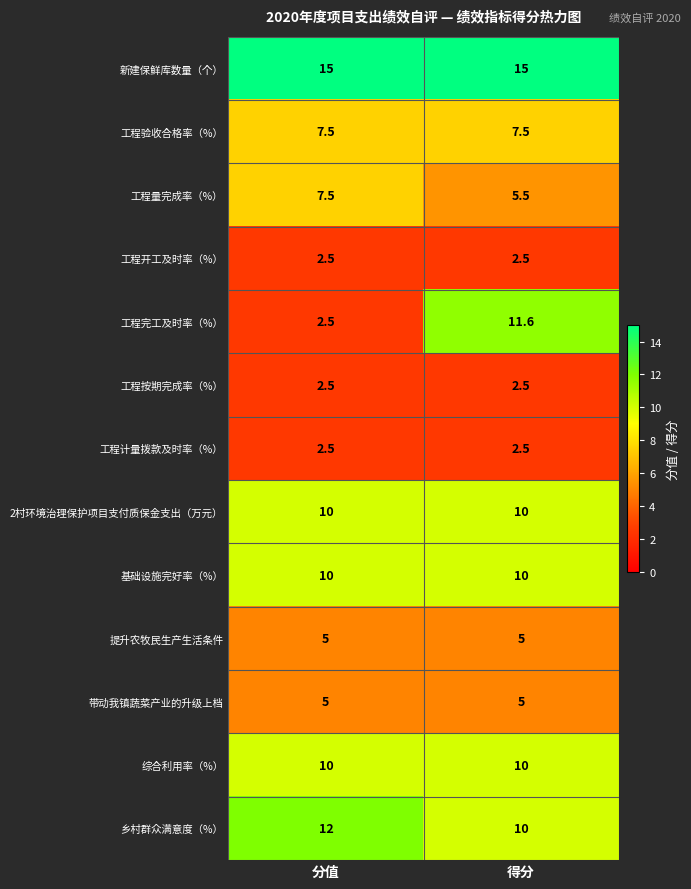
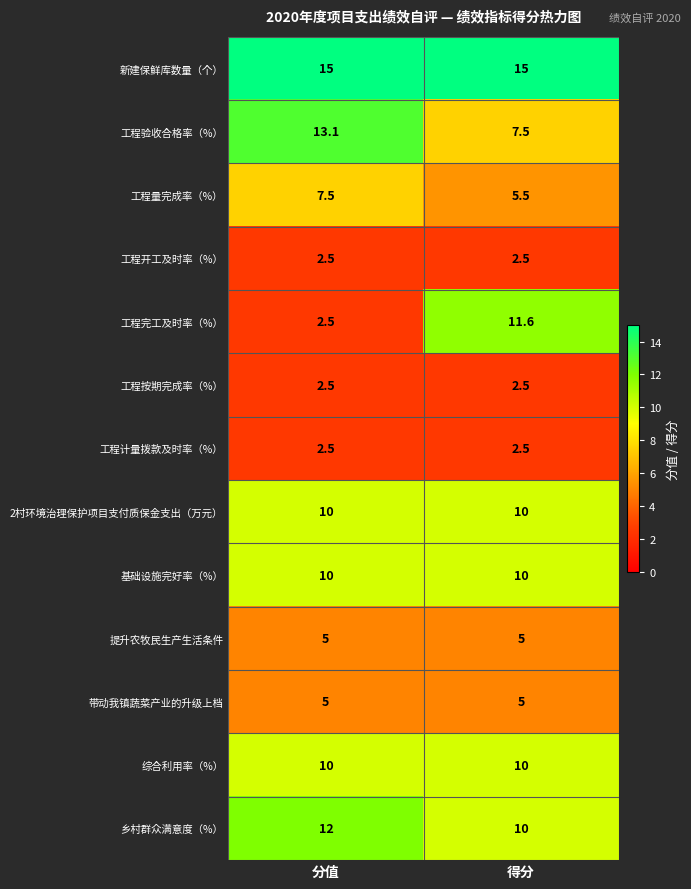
  {
    "新建保鲜库数量（个）": {
      "分值": 15,
      "得分": 15
    },
    "工程验收合格率（%）": {
-     "分值": 7.5,
+     "分值": 13.1,
      "得分": 7.5
    },
    "工程量完成率（%）": {
      "分值": 7.5,
      "得分": 5.5
    },
    "工程开工及时率（%）": {
      "分值": 2.5,
      "得分": 2.5
    },
    "工程完工及时率（%）": {
      "分值": 2.5,
      "得分": 11.6
    },
    "工程按期完成率（%）": {
      "分值": 2.5,
      "得分": 2.5
    },
    "工程计量拨款及时率（%）": {
      "分值": 2.5,
      "得分": 2.5
    },
    "2村环境治理保护项目支付质保金支出（万元）": {
      "分值": 10,
      "得分": 10
    },
    "基础设施完好率（%）": {
      "分值": 10,
      "得分": 10
    },
    "提升农牧民生产生活条件": {
      "分值": 5,
      "得分": 5
    },
    "带动我镇蔬菜产业的升级上档": {
      "分值": 5,
      "得分": 5
    },
    "综合利用率（%）": {
      "分值": 10,
      "得分": 10
    },
    "乡村群众满意度（%）": {
      "分值": 12,
      "得分": 10
    }
  }
